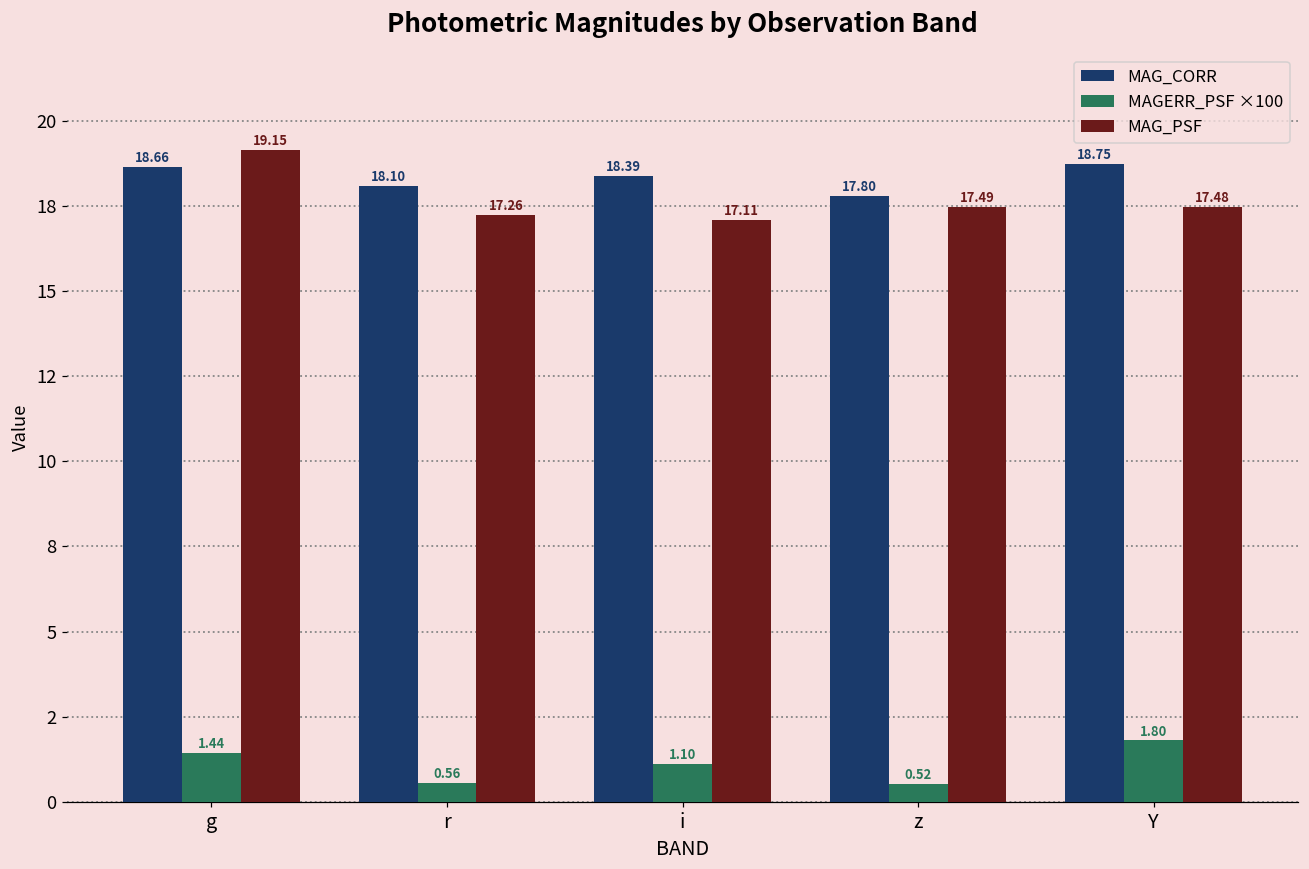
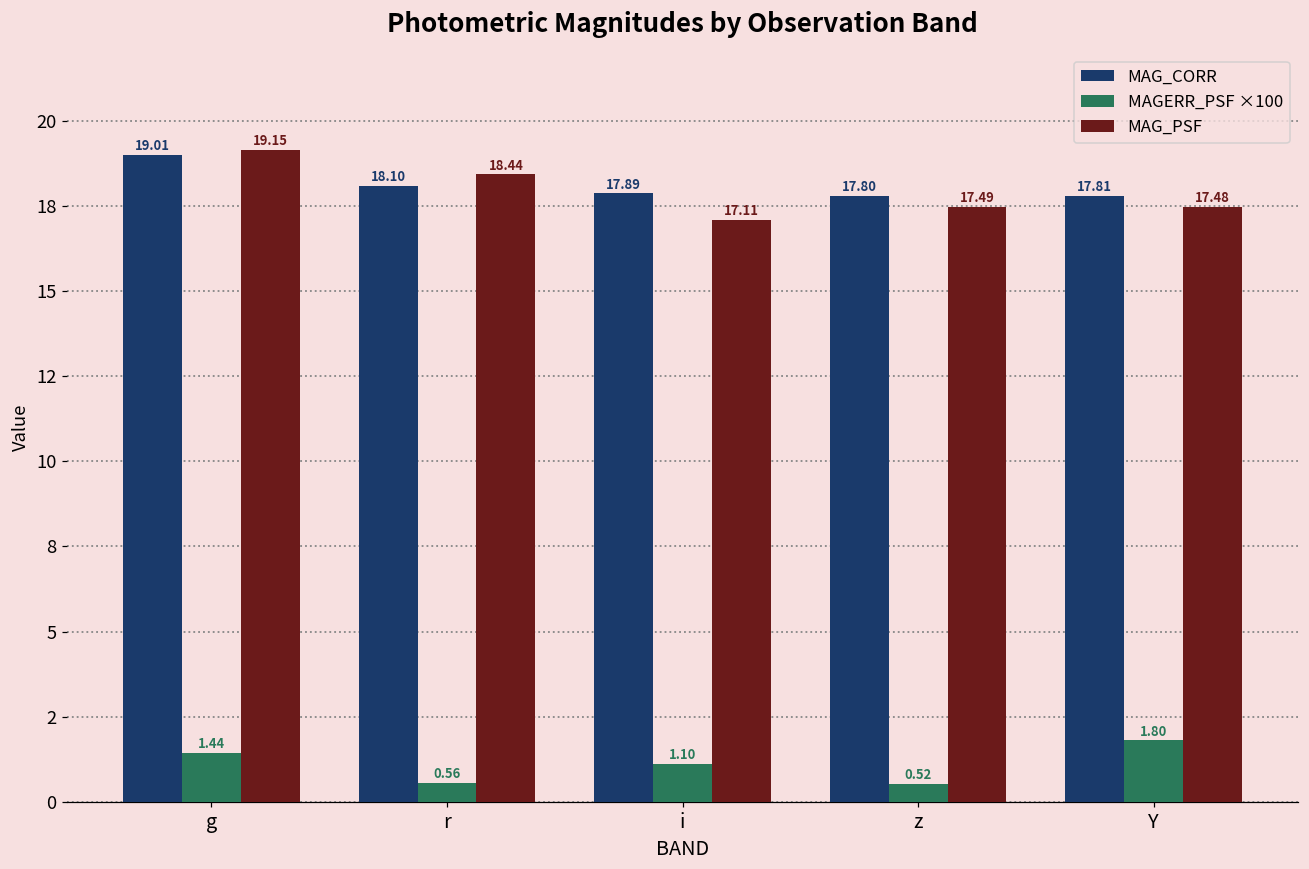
  {
    "MAG_CORR": {
-     "g": 18.66,
+     "g": 19.01,
      "r": 18.10,
-     "i": 18.39,
+     "i": 17.89,
      "z": 17.80,
-     "Y": 18.75
+     "Y": 17.81
    },
    "MAGERR_PSF ×100": {
      "g": 1.44,
      "r": 0.56,
      "i": 1.10,
      "z": 0.52,
      "Y": 1.80
    },
    "MAG_PSF": {
      "g": 19.15,
-     "r": 17.26,
+     "r": 18.44,
      "i": 17.11,
      "z": 17.49,
      "Y": 17.48
    }
  }
